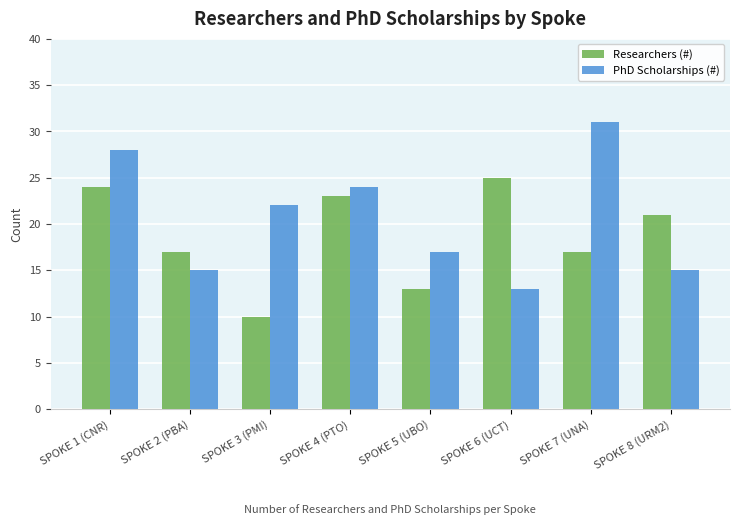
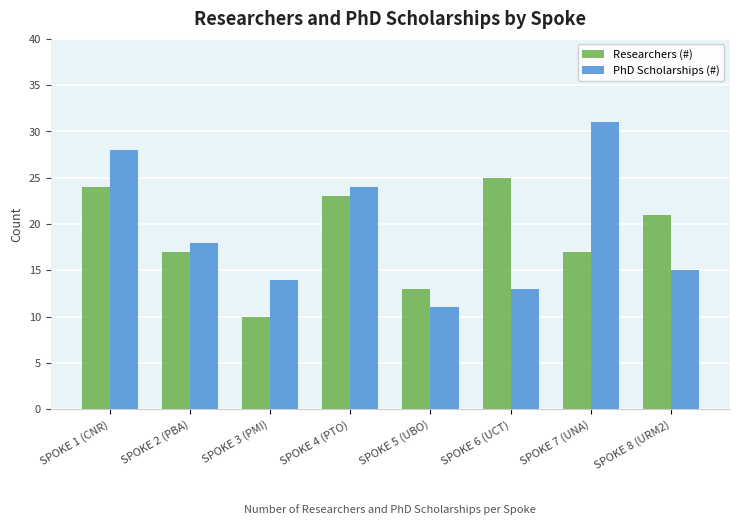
  {
    "Researchers (#)": {
      "SPOKE 1 (CNR)": 24,
      "SPOKE 2 (PBA)": 17,
      "SPOKE 3 (PMI)": 10,
      "SPOKE 4 (PTO)": 23,
      "SPOKE 5 (UBO)": 13,
      "SPOKE 6 (UCT)": 25,
      "SPOKE 7 (UNA)": 17,
      "SPOKE 8 (URM2)": 21
    },
    "PhD Scholarships (#)": {
      "SPOKE 1 (CNR)": 28,
-     "SPOKE 2 (PBA)": 15,
-     "SPOKE 3 (PMI)": 22,
+     "SPOKE 2 (PBA)": 18,
+     "SPOKE 3 (PMI)": 14,
      "SPOKE 4 (PTO)": 24,
-     "SPOKE 5 (UBO)": 17,
+     "SPOKE 5 (UBO)": 11,
      "SPOKE 6 (UCT)": 13,
      "SPOKE 7 (UNA)": 31,
      "SPOKE 8 (URM2)": 15
    }
  }
